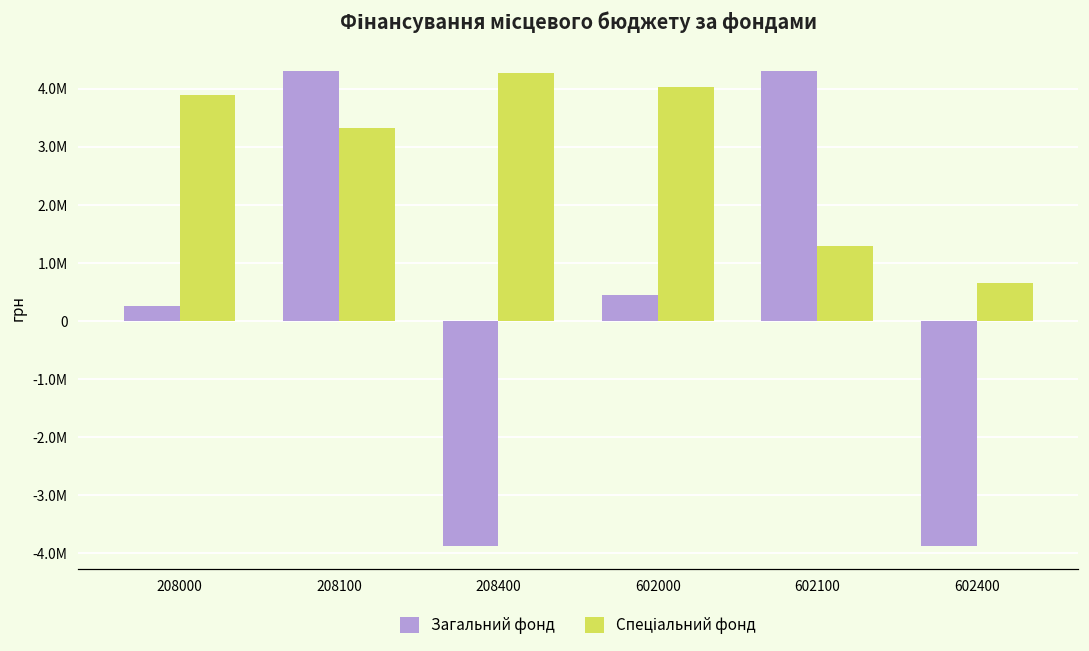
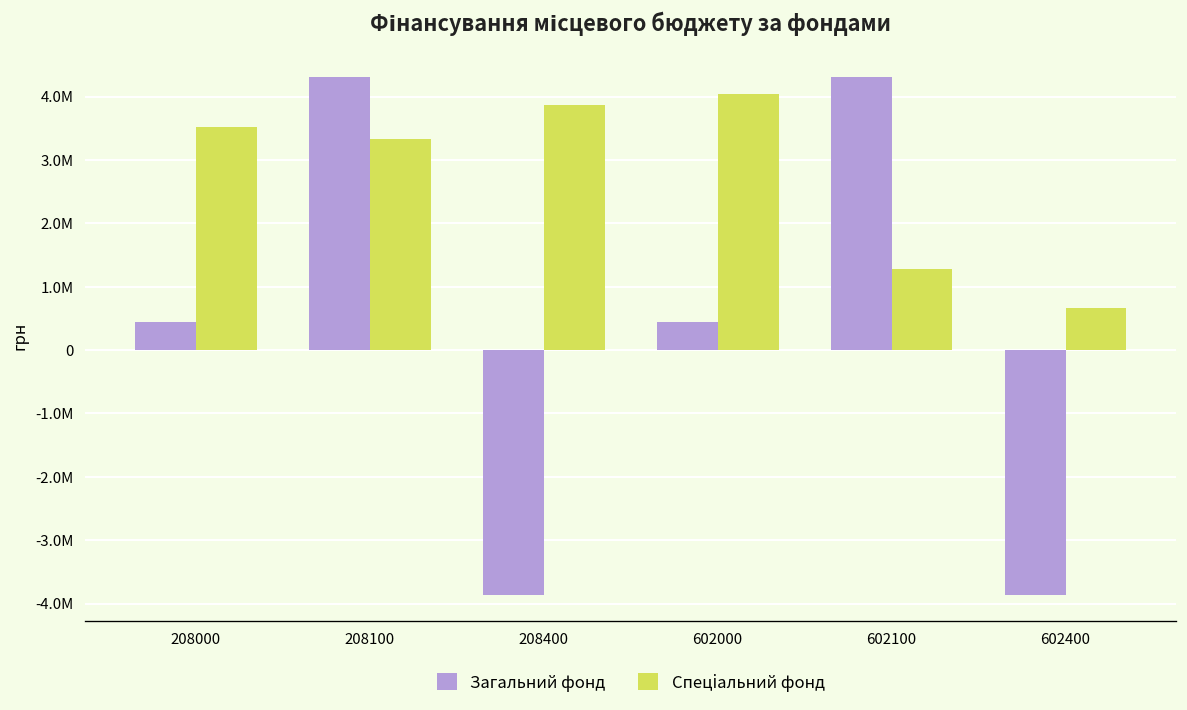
  {
    "Загальний фонд": {
-     "208000": 300000,
+     "208000": 500000,
      "208100": 4300000,
      "208400": -3900000,
      "602000": 500000,
      "602100": 4300000,
      "602400": -3900000
    },
    "Спеціальний фонд": {
-     "208000": 3900000,
+     "208000": 3500000,
      "208100": 3300000,
-     "208400": 4300000,
+     "208400": 3900000,
      "602000": 4000000,
      "602100": 1300000,
      "602400": 700000
    }
  }
